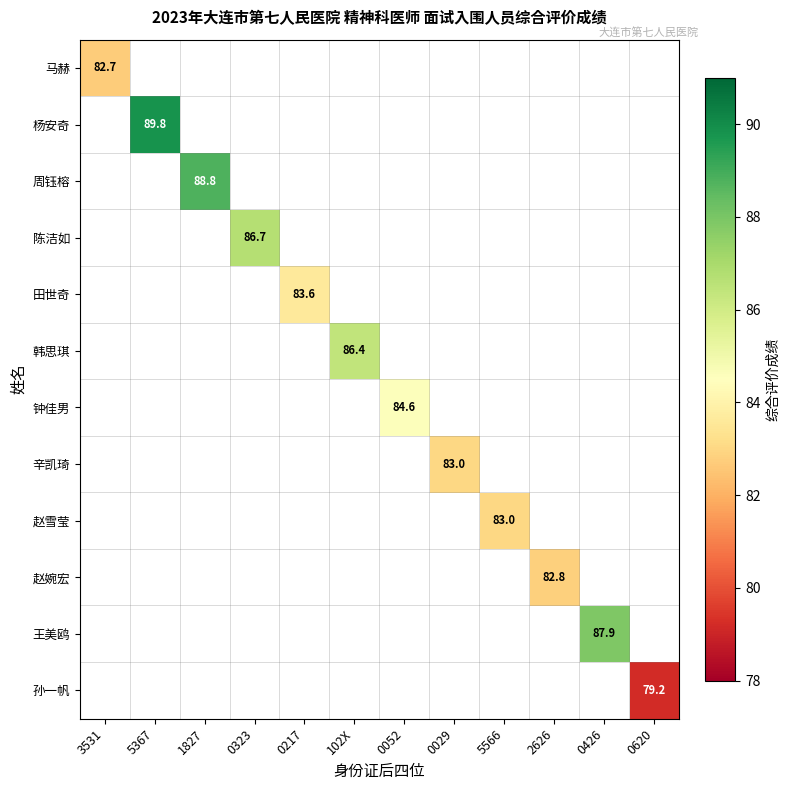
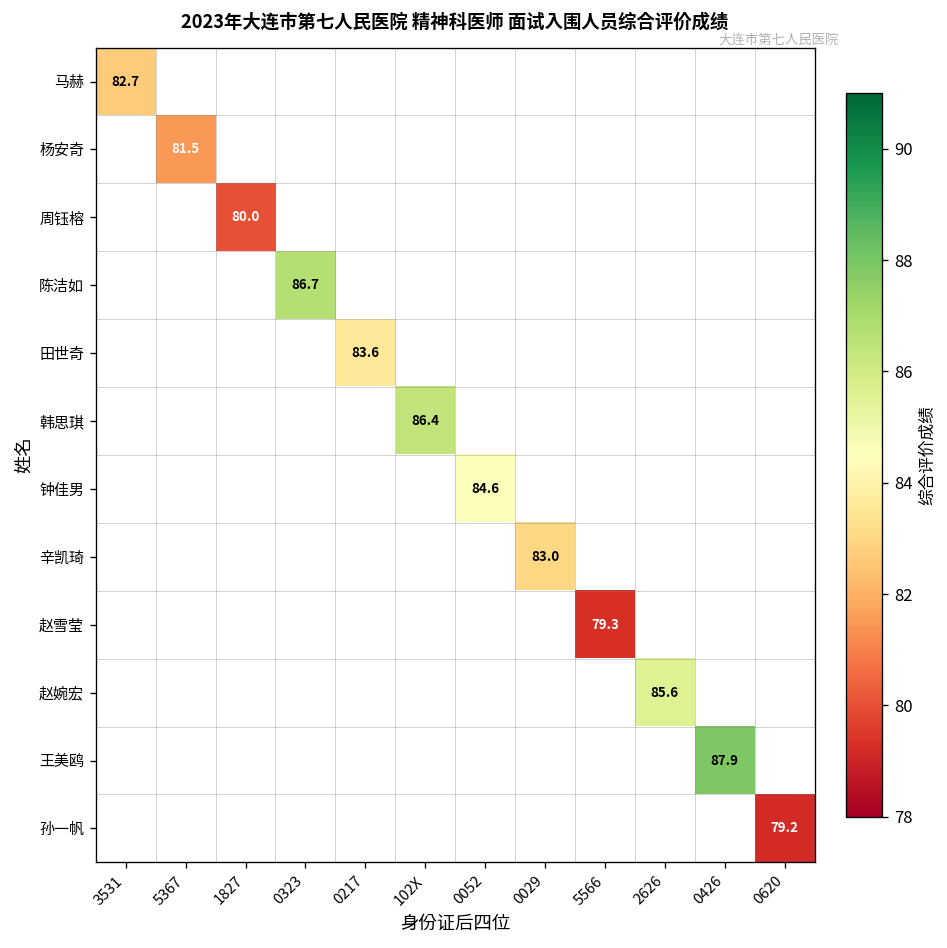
  {
    "马赫": {
      "3531": 82.7
    },
    "杨安奇": {
-     "5367": 89.8
+     "5367": 81.5
    },
    "周钰榕": {
-     "1827": 88.8
+     "1827": 80.0
    },
    "陈洁如": {
      "0323": 86.7
    },
    "田世奇": {
      "0217": 83.6
    },
    "韩思琪": {
      "102X": 86.4
    },
    "钟佳男": {
      "0052": 84.6
    },
    "辛凯琦": {
      "0029": 83.0
    },
    "赵雪莹": {
-     "5566": 83.0
+     "5566": 79.3
    },
    "赵婉宏": {
-     "2626": 82.8
+     "2626": 85.6
    },
    "王美鸥": {
      "0426": 87.9
    },
    "孙一帆": {
      "0620": 79.2
    }
  }
